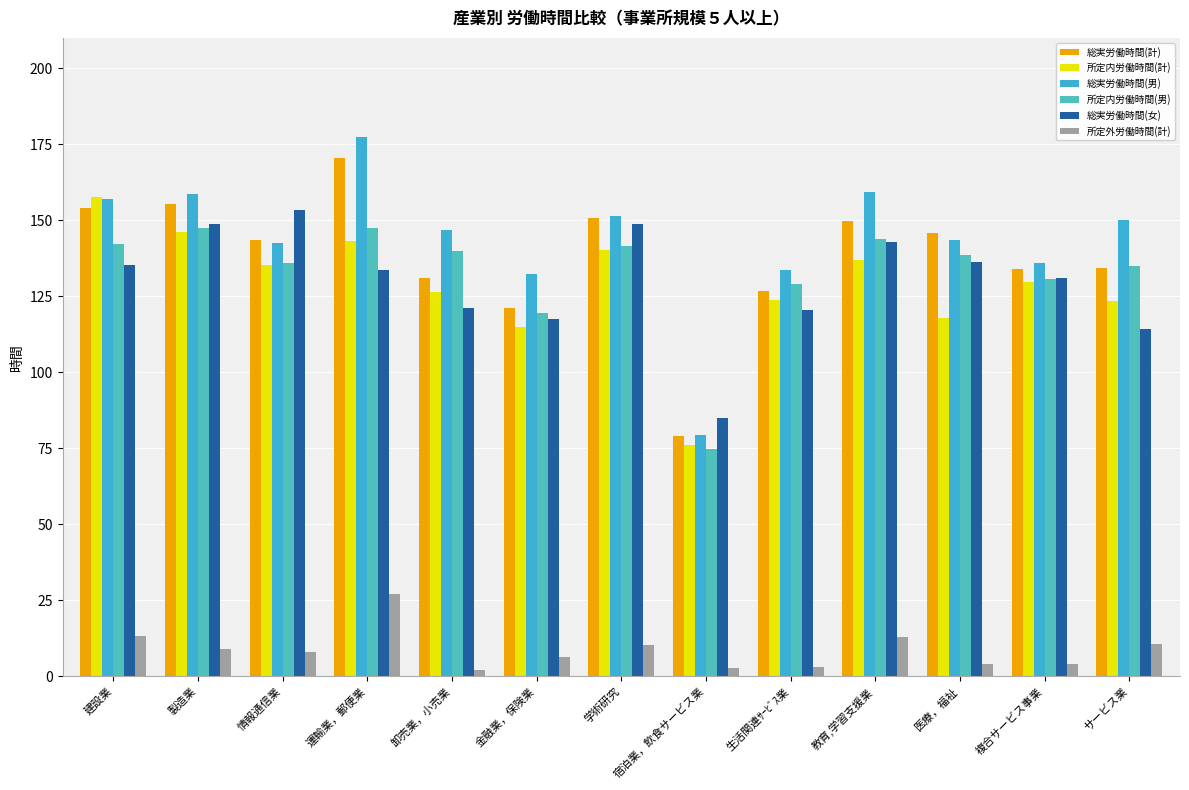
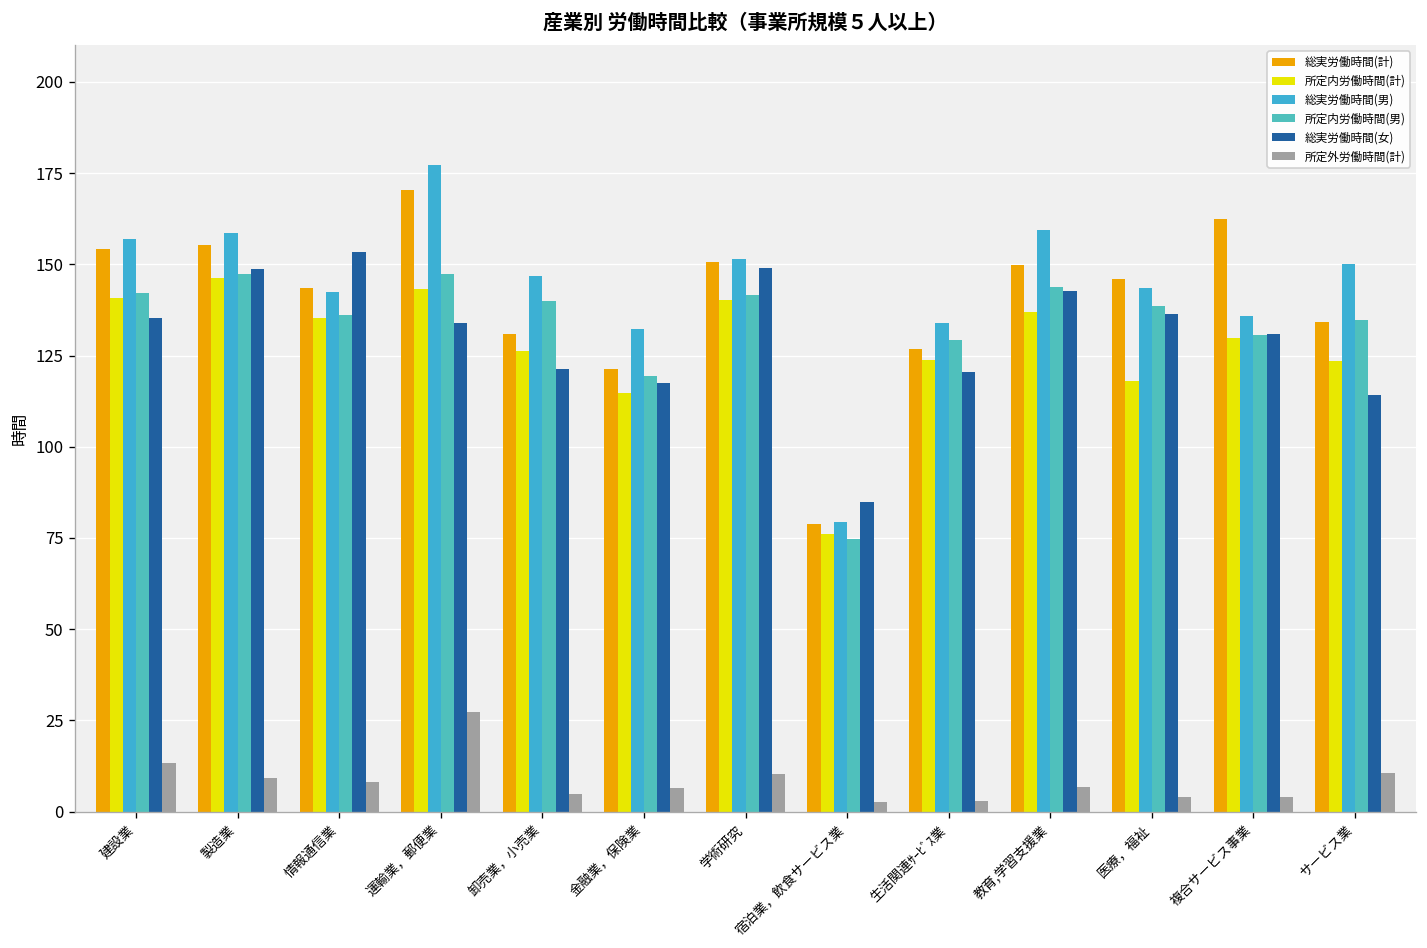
  {
    "総実労働時間(計)": {
      "建設業": 154,
      "製造業": 155,
      "情報通信業": 143,
      "運輸業，郵便業": 171,
      "卸売業，小売業": 131,
      "金融業，保険業": 121,
      "学術研究": 151,
      "宿泊業，飲食サービス業": 79,
      "生活関連ｻｰﾋﾞｽ業": 127,
      "教育,学習支援業": 150,
      "医療，福祉": 146,
-     "複合サービス事業": 134,
+     "複合サービス事業": 162,
      "サービス業": 134
    },
    "所定内労働時間(計)": {
-     "建設業": 158,
+     "建設業": 141,
      "製造業": 146,
      "情報通信業": 135,
      "運輸業，郵便業": 143,
      "卸売業，小売業": 126,
      "金融業，保険業": 115,
      "学術研究": 140,
      "宿泊業，飲食サービス業": 76,
      "生活関連ｻｰﾋﾞｽ業": 124,
      "教育,学習支援業": 137,
      "医療，福祉": 118,
      "複合サービス事業": 130,
      "サービス業": 124
    },
    "総実労働時間(女)": {
      "建設業": 135,
      "製造業": 149,
      "情報通信業": 154,
      "運輸業，郵便業": 134,
      "卸売業，小売業": 121,
      "金融業，保険業": 117,
      "学術研究": 149,
      "宿泊業，飲食サービス業": 85,
      "生活関連ｻｰﾋﾞｽ業": 121,
      "教育,学習支援業": 143,
      "医療，福祉": 136,
      "複合サービス事業": 131,
      "サービス業": 114
    },
    "所定外労働時間(計)": {
      "建設業": 13,
      "製造業": 9,
      "情報通信業": 8,
      "運輸業，郵便業": 27,
-     "卸売業，小売業": 2,
+     "卸売業，小売業": 5,
      "金融業，保険業": 7,
      "学術研究": 10,
      "宿泊業，飲食サービス業": 3,
      "生活関連ｻｰﾋﾞｽ業": 3,
-     "教育,学習支援業": 13,
+     "教育,学習支援業": 7,
      "医療，福祉": 4,
      "複合サービス事業": 4,
      "サービス業": 11
    }
  }
